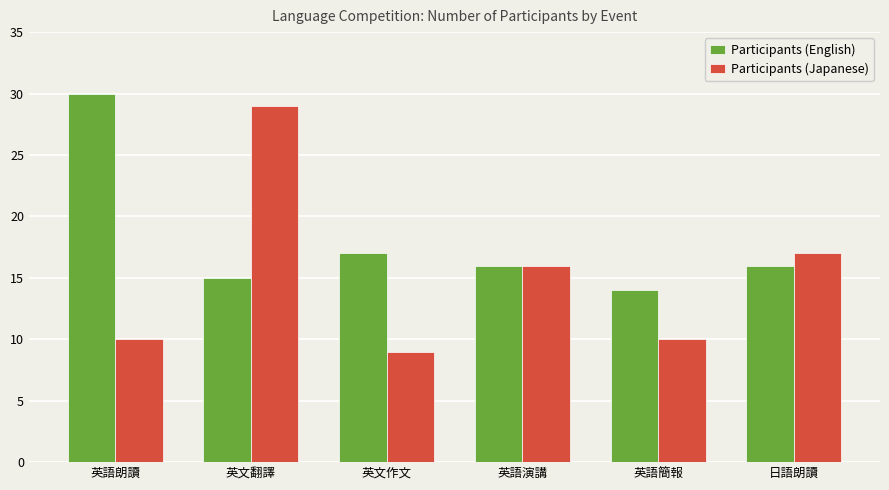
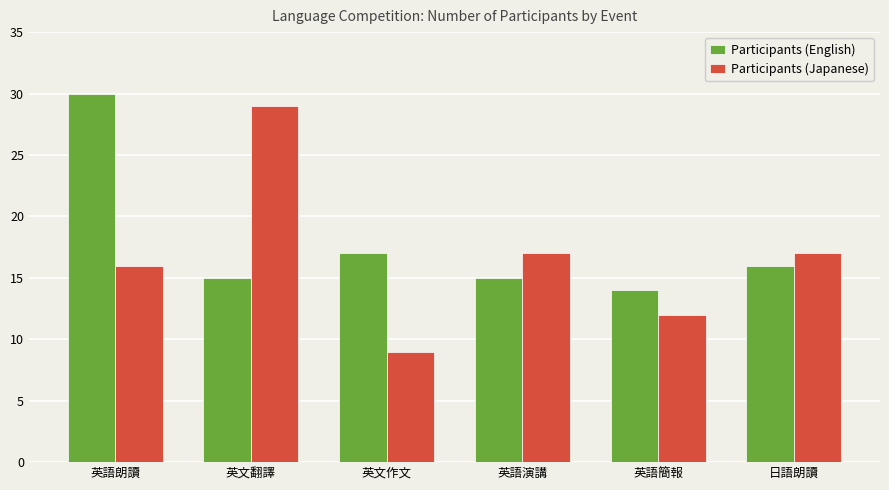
  {
    "Participants (English)": {
      "英語朗讀": 30,
      "英文翻譯": 15,
      "英文作文": 17,
-     "英語演講": 16,
+     "英語演講": 15,
      "英語簡報": 14,
      "日語朗讀": 16
    },
    "Participants (Japanese)": {
-     "英語朗讀": 10,
+     "英語朗讀": 16,
      "英文翻譯": 29,
      "英文作文": 9,
-     "英語演講": 16,
-     "英語簡報": 10,
+     "英語演講": 17,
+     "英語簡報": 12,
      "日語朗讀": 17
    }
  }
